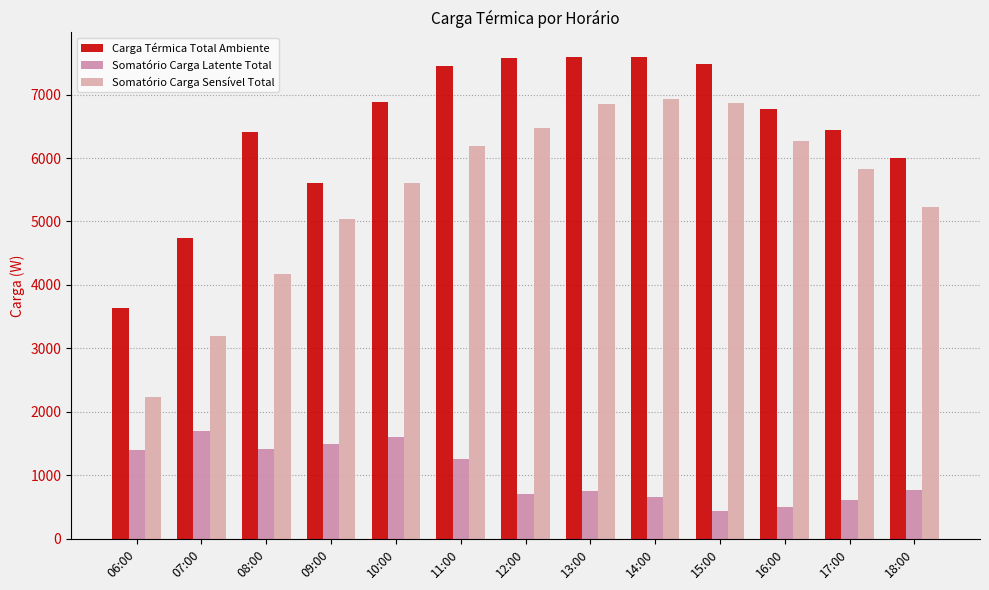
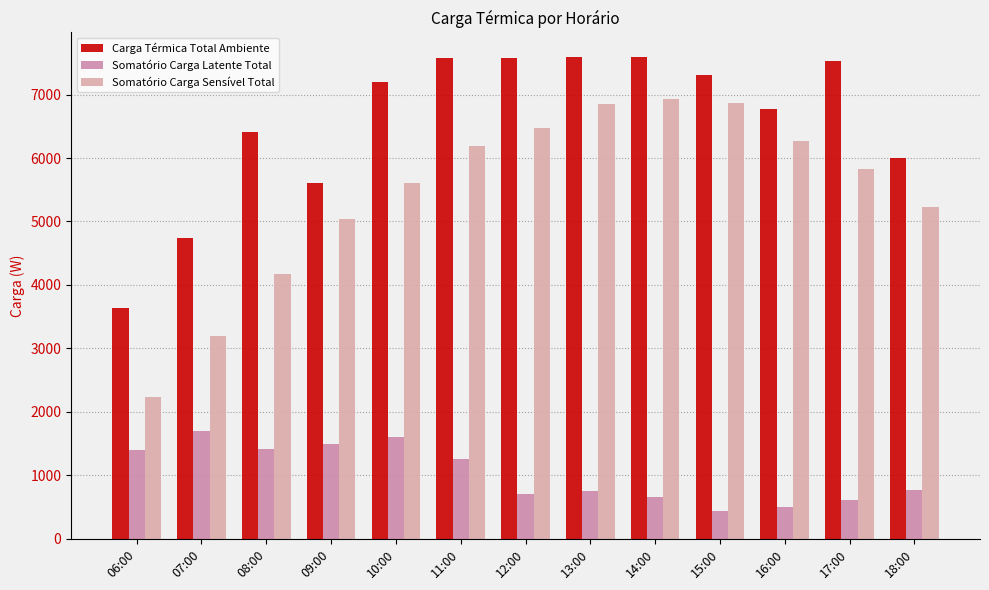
  {
    "Carga Térmica Total Ambiente": {
      "06:00": 3600,
      "07:00": 4700,
      "08:00": 6400,
      "09:00": 5600,
-     "10:00": 6900,
-     "11:00": 7500,
+     "10:00": 7200,
+     "11:00": 7600,
      "12:00": 7600,
      "13:00": 7600,
      "14:00": 7600,
-     "15:00": 7500,
+     "15:00": 7300,
      "16:00": 6800,
-     "17:00": 6400,
+     "17:00": 7500,
      "18:00": 6000
    }
  }
